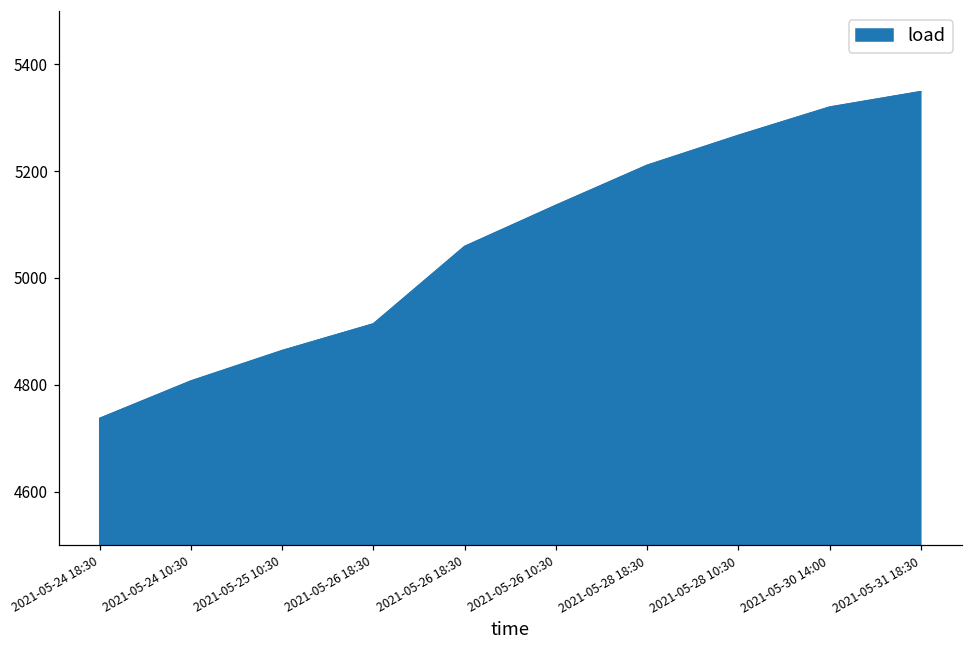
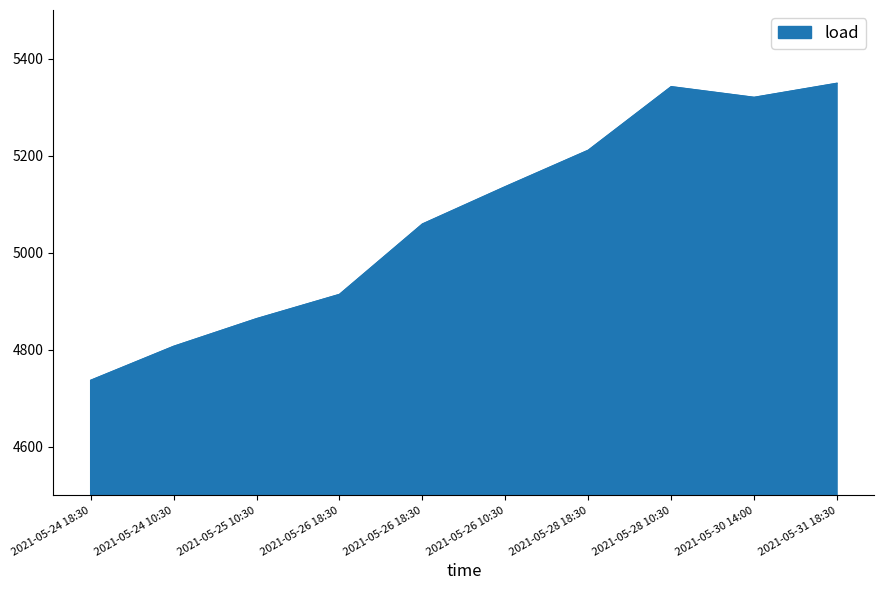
  {
    "2021-05-24 18:30": 4740,
    "2021-05-24 10:30": 4810,
    "2021-05-25 10:30": 4860,
    "2021-05-26 10:30": 5140,
    "2021-05-28 18:30": 5210,
-   "2021-05-28 10:30": 5270,
+   "2021-05-28 10:30": 5340,
    "2021-05-30 14:00": 5320,
    "2021-05-31 18:30": 5350
  }
